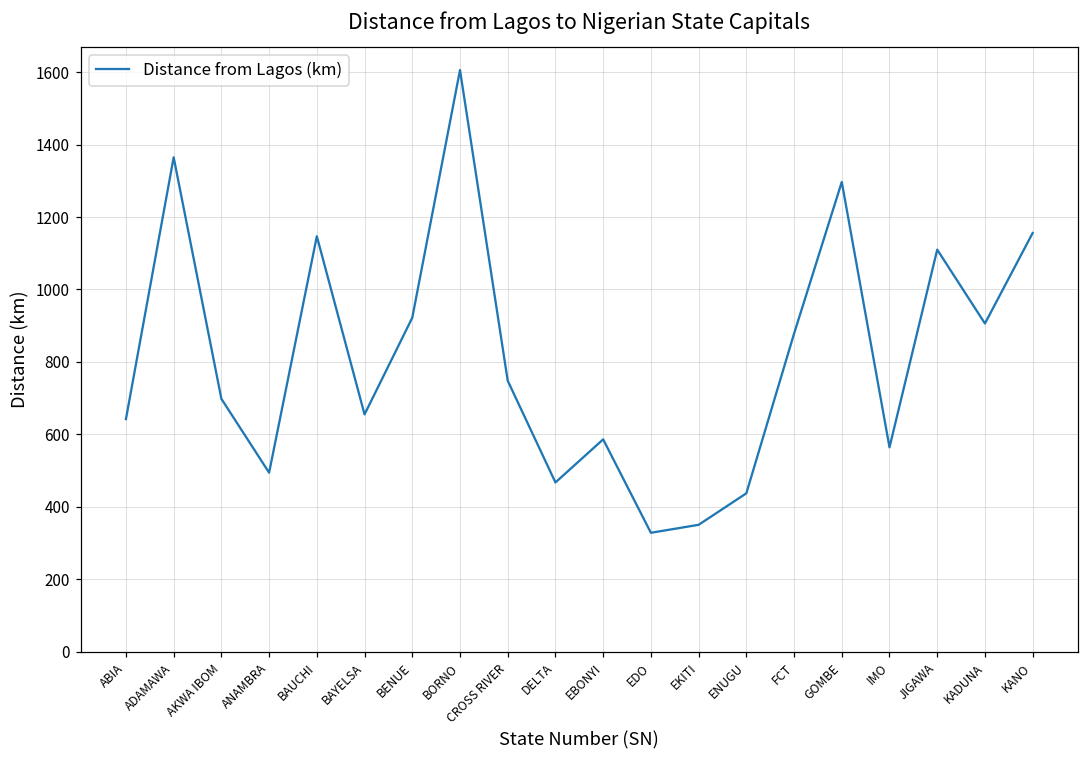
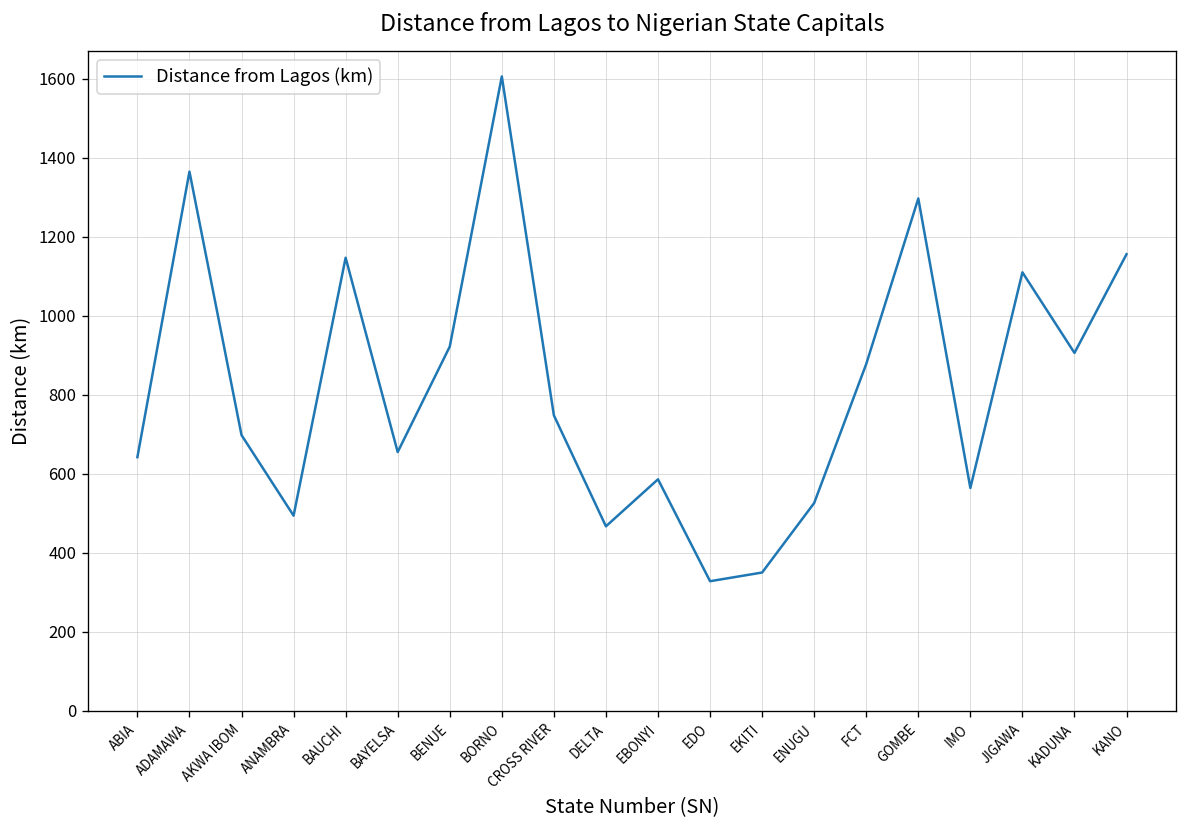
  {
    "ABIA": 640,
    "ADAMAWA": 1370,
    "AKWA IBOM": 700,
    "ANAMBRA": 490,
    "BAUCHI": 1150,
    "BAYELSA": 660,
    "BENUE": 920,
    "BORNO": 1610,
    "CROSS RIVER": 750,
    "DELTA": 470,
    "EBONYI": 590,
    "EDO": 330,
    "EKITI": 350,
-   "ENUGU": 440,
+   "ENUGU": 530,
    "FCT": 880,
    "GOMBE": 1300,
    "IMO": 560,
    "JIGAWA": 1110,
    "KADUNA": 910,
    "KANO": 1160
  }
